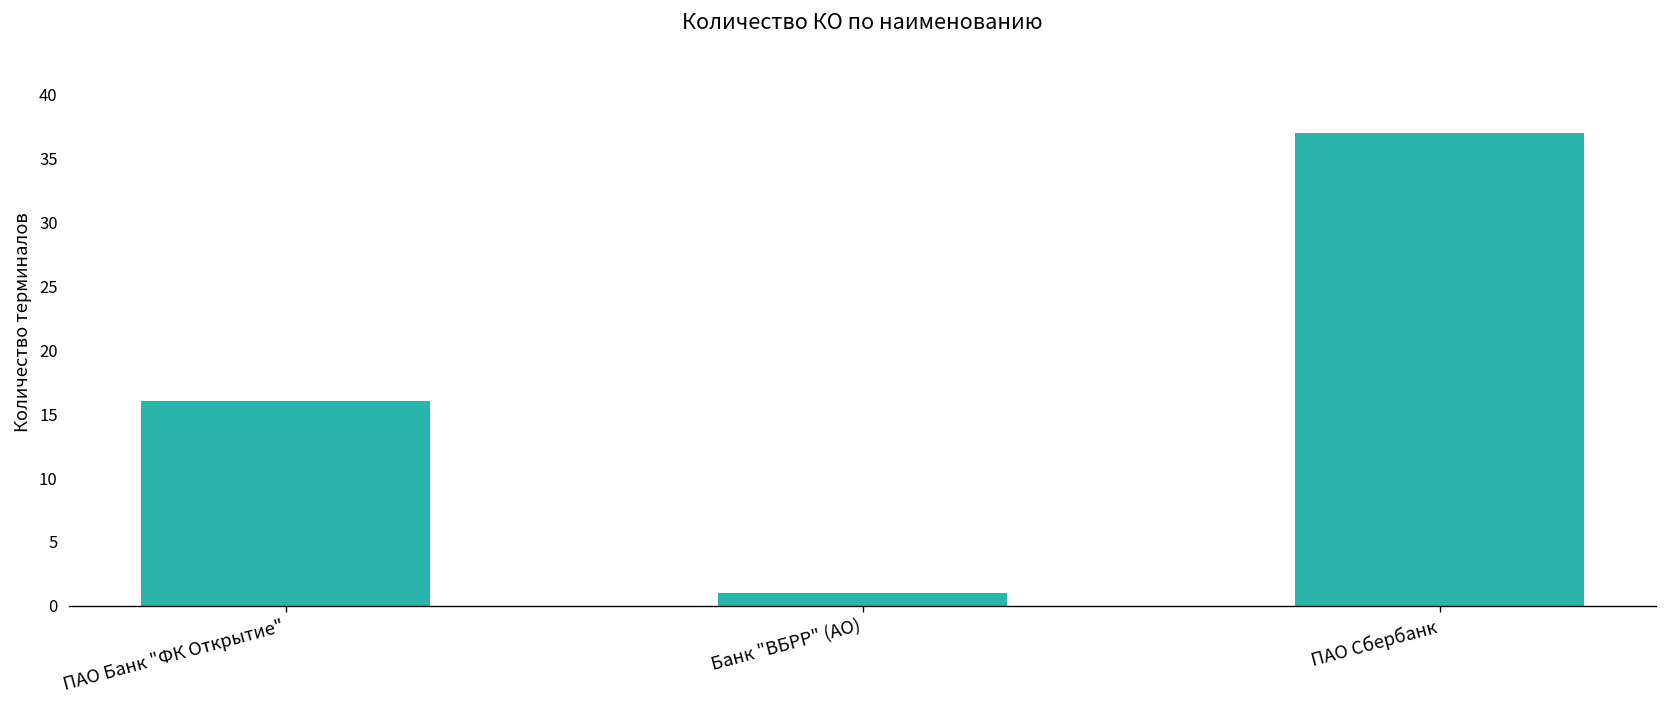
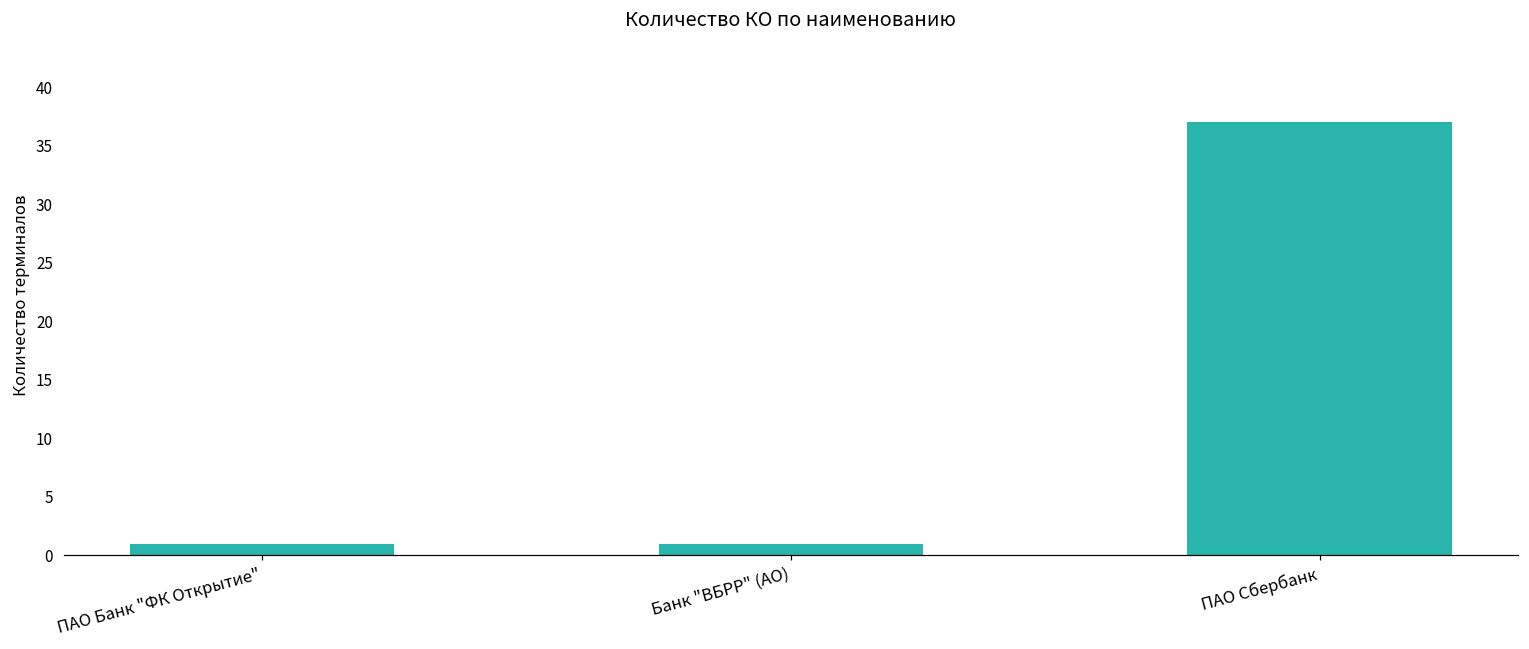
  {
-   "ПАО Банк \"ФК Открытие\"": 16,
+   "ПАО Банк \"ФК Открытие\"": 1,
    "Банк \"ВБРР\" (АО)": 1,
    "ПАО Сбербанк": 37
  }
